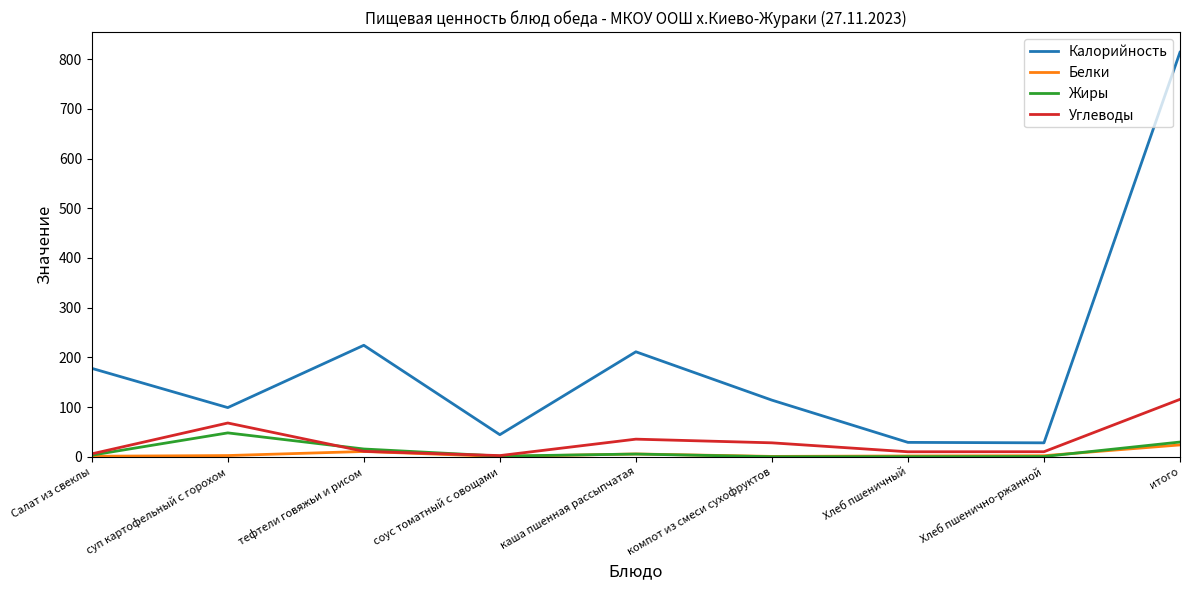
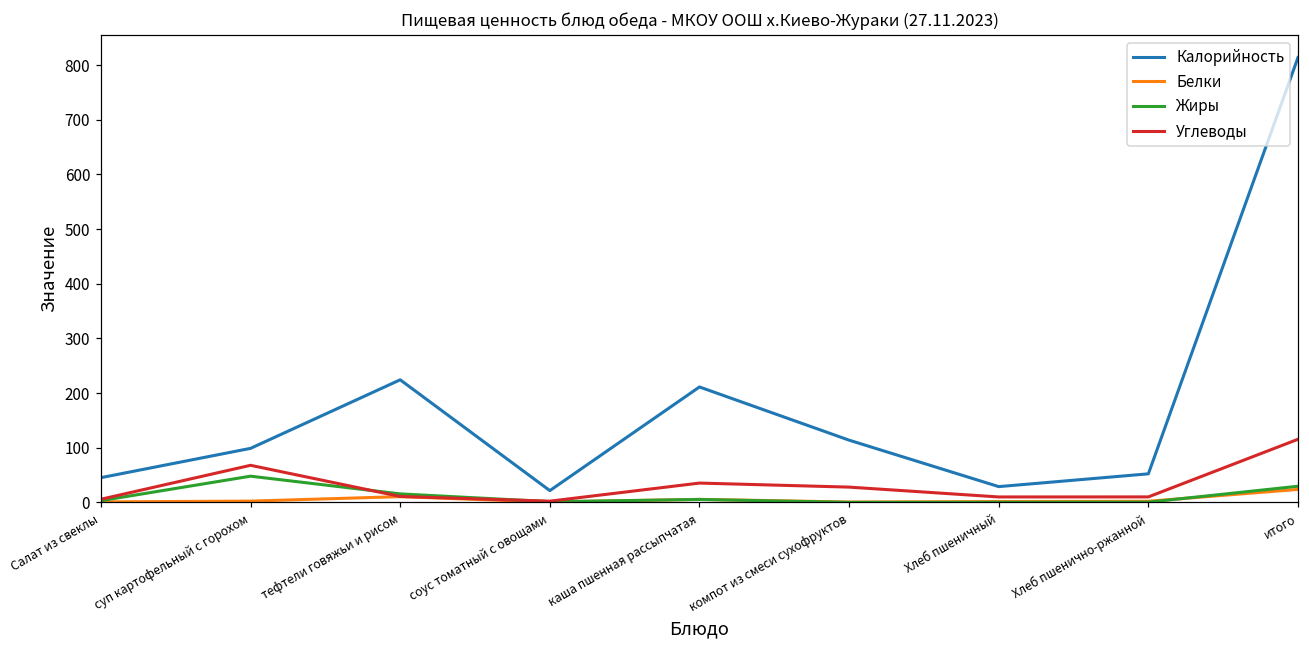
  {
    "Калорийность": {
-     "Салат из свеклы": 180,
+     "Салат из свеклы": 50,
      "суп картофельный с горохом": 100,
      "тефтели говяжьи и рисом": 220,
-     "соус томатный с овощами": 40,
+     "соус томатный с овощами": 20,
      "каша пшенная рассыпчатая": 210,
      "компот из смеси сухофруктов": 110,
      "Хлеб пшеничный": 30,
-     "Хлеб пшенично-ржанной": 30,
+     "Хлеб пшенично-ржанной": 50,
      "итого": 810
    },
    "Белки": {
      "суп картофельный с горохом": 0,
      "итого": 20
    },
    "Жиры": {
      "суп картофельный с горохом": 50,
      "итого": 30
    },
    "Углеводы": {
      "суп картофельный с горохом": 70,
      "каша пшенная рассыпчатая": 40,
      "компот из смеси сухофруктов": 30,
      "Хлеб пшеничный": 10,
      "Хлеб пшенично-ржанной": 10,
      "итого": 120
    }
  }
